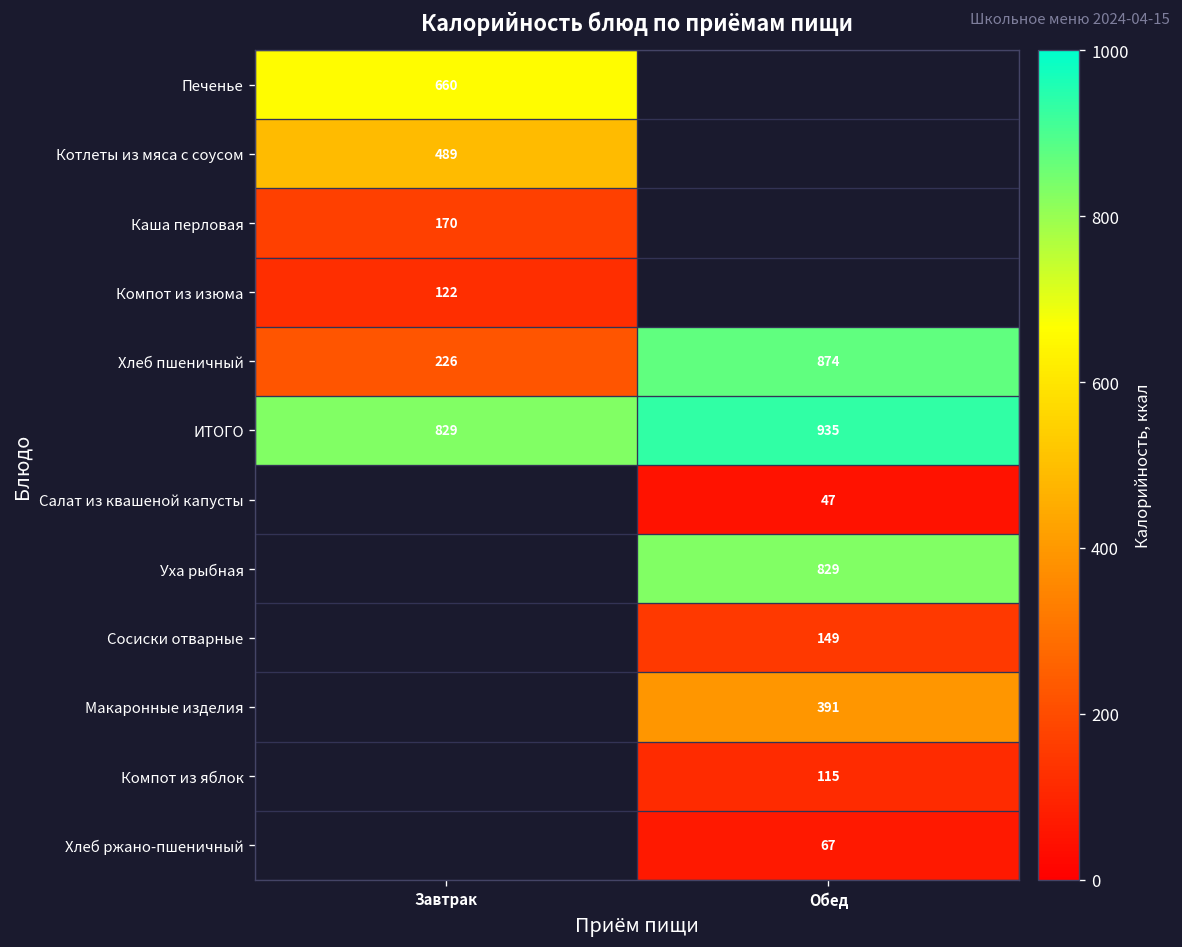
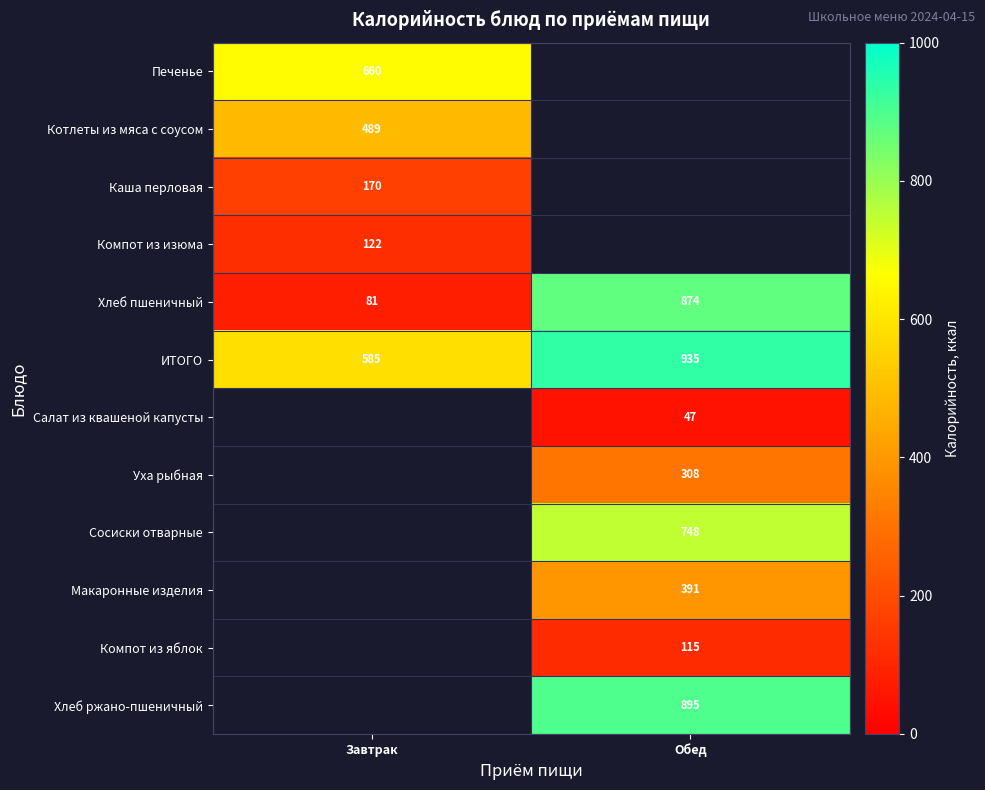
  {
    "Печенье": {
      "Завтрак": 660
    },
    "Котлеты из мяса с соусом": {
      "Завтрак": 489
    },
    "Каша перловая": {
      "Завтрак": 170
    },
    "Компот из изюма": {
      "Завтрак": 122
    },
    "Хлеб пшеничный": {
-     "Завтрак": 226,
+     "Завтрак": 81,
      "Обед": 874
    },
    "ИТОГО": {
-     "Завтрак": 829,
+     "Завтрак": 585,
      "Обед": 935
    },
    "Салат из квашеной капусты": {
      "Обед": 47
    },
    "Уха рыбная": {
-     "Обед": 829
+     "Обед": 308
    },
    "Сосиски отварные": {
-     "Обед": 149
+     "Обед": 748
    },
    "Макаронные изделия": {
      "Обед": 391
    },
    "Компот из яблок": {
      "Обед": 115
    },
    "Хлеб ржано-пшеничный": {
-     "Обед": 67
+     "Обед": 895
    }
  }
